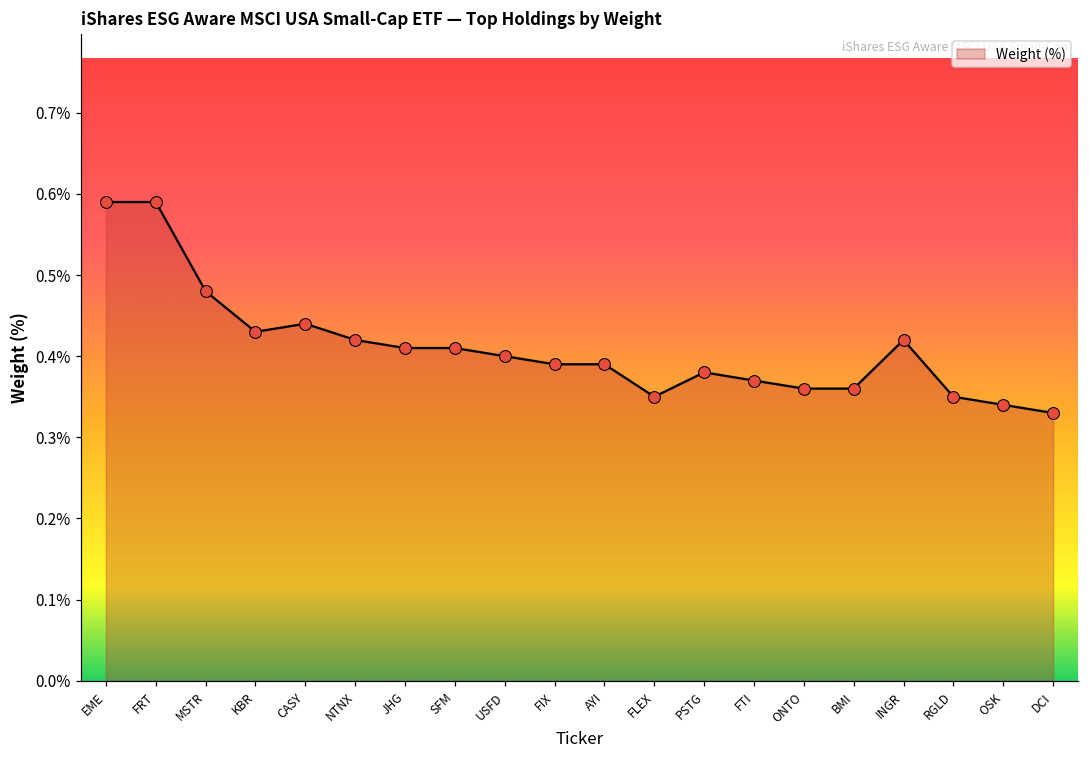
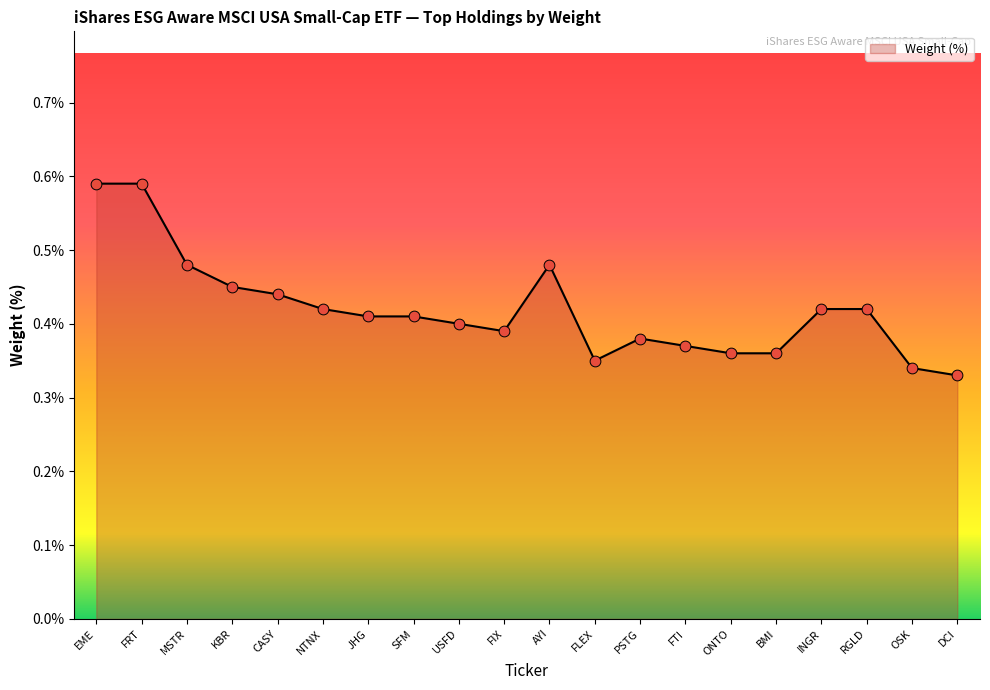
  {
    "EME": "0.59%",
    "FRT": "0.59%",
    "MSTR": "0.48%",
-   "KBR": "0.43%",
+   "KBR": "0.45%",
    "CASY": "0.44%",
    "NTNX": "0.42%",
    "JHG": "0.41%",
    "SFM": "0.41%",
    "USFD": "0.40%",
    "FIX": "0.39%",
-   "AYI": "0.39%",
+   "AYI": "0.48%",
    "FLEX": "0.35%",
    "PSTG": "0.38%",
    "FTI": "0.37%",
    "ONTO": "0.36%",
    "BMI": "0.36%",
    "INGR": "0.42%",
-   "RGLD": "0.35%",
+   "RGLD": "0.42%",
    "OSK": "0.34%",
    "DCI": "0.33%"
  }
